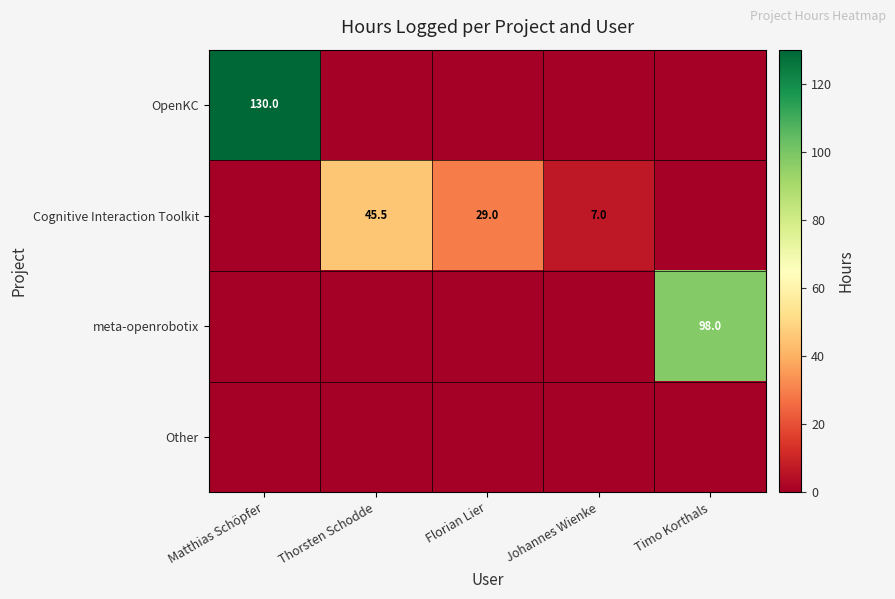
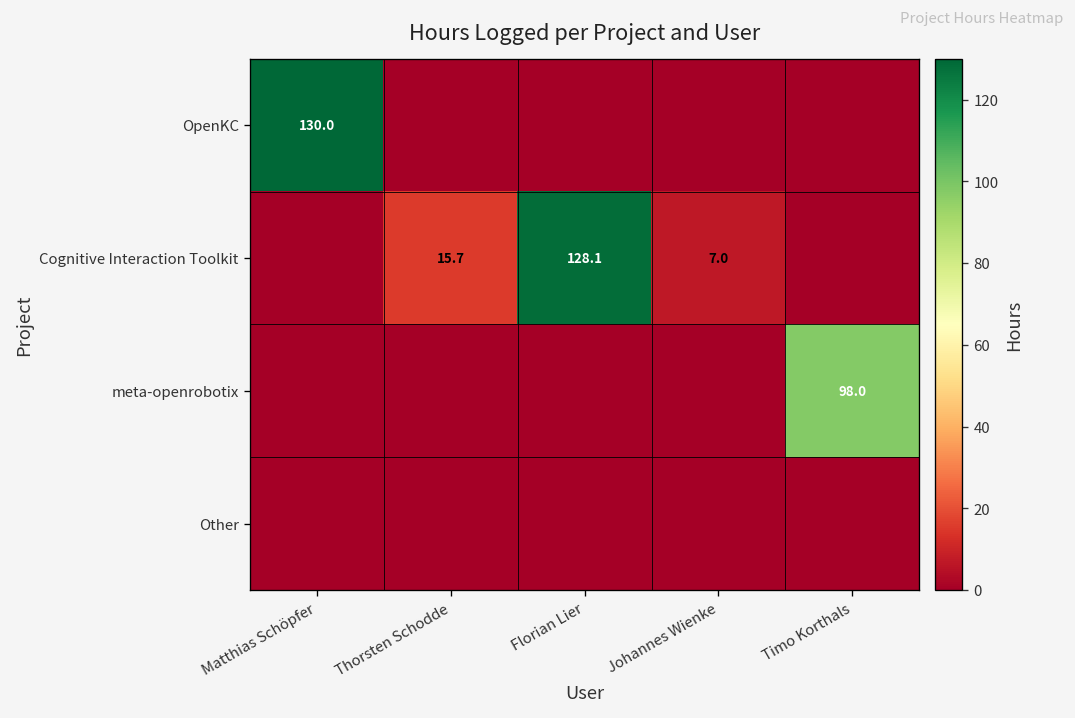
  {
    "OpenKC": {
      "Matthias Schöpfer": 130.0
    },
    "Cognitive Interaction Toolkit": {
-     "Thorsten Schodde": 45.5,
-     "Florian Lier": 29.0,
+     "Thorsten Schodde": 15.7,
+     "Florian Lier": 128.1,
      "Johannes Wienke": 7.0
    },
    "meta-openrobotix": {
      "Timo Korthals": 98.0
    }
  }
